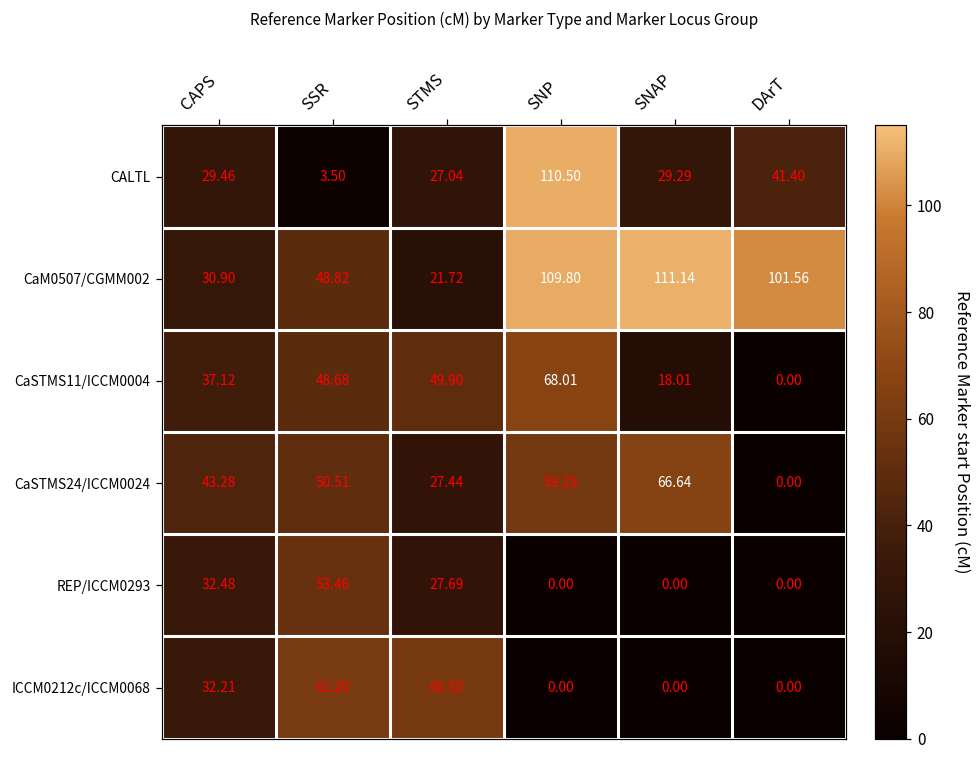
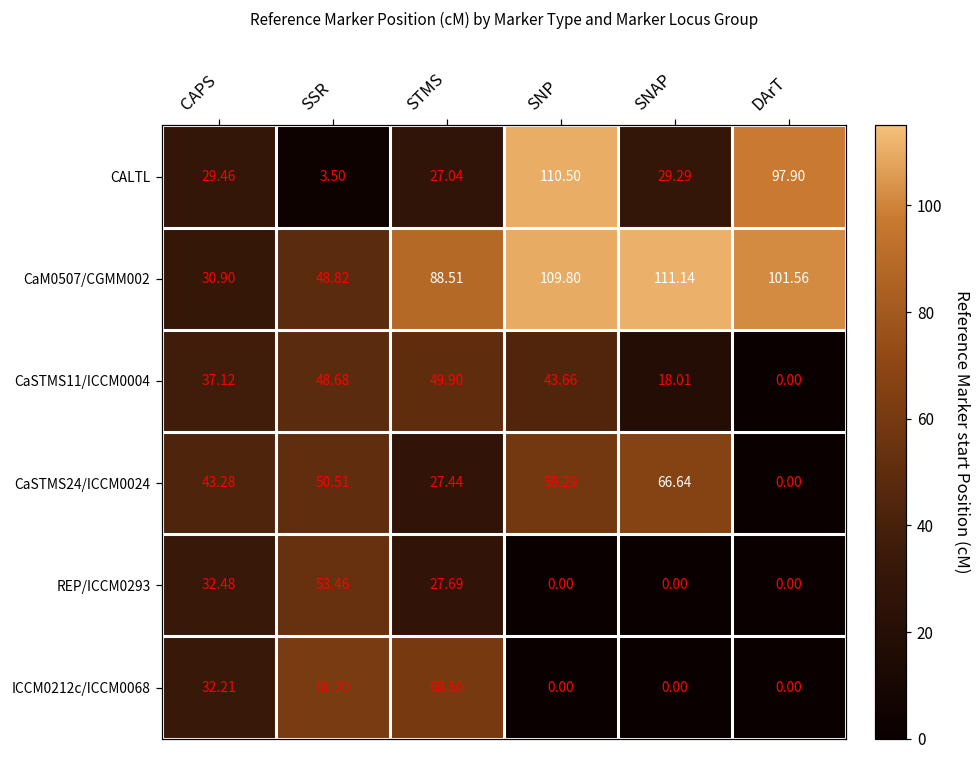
  {
    "CALTL": {
      "CAPS": 29.46,
      "SSR": 3.50,
      "STMS": 27.04,
      "SNP": 110.50,
      "SNAP": 29.29,
-     "DArT": 41.40
+     "DArT": 97.90
    },
    "CaM0507/CGMM002": {
      "CAPS": 30.90,
      "SSR": 48.82,
-     "STMS": 21.72,
+     "STMS": 88.51,
      "SNP": 109.80,
      "SNAP": 111.14,
      "DArT": 101.56
    },
    "CaSTMS11/ICCM0004": {
      "CAPS": 37.12,
      "SSR": 48.68,
      "STMS": 49.90,
-     "SNP": 68.01,
+     "SNP": 43.66,
      "SNAP": 18.01,
      "DArT": 0.00
    },
    "CaSTMS24/ICCM0024": {
      "CAPS": 43.28,
      "SSR": 50.51,
      "STMS": 27.44,
      "SNP": 59.29,
      "SNAP": 66.64,
      "DArT": 0.00
    },
    "REP/ICCM0293": {
      "CAPS": 32.48,
      "SSR": 53.46,
      "STMS": 27.69,
      "SNP": 0.00,
      "SNAP": 0.00,
      "DArT": 0.00
    },
    "ICCM0212c/ICCM0068": {
      "CAPS": 32.21,
      "SSR": 61.20,
      "STMS": 60.50,
      "SNP": 0.00,
      "SNAP": 0.00,
      "DArT": 0.00
    }
  }
